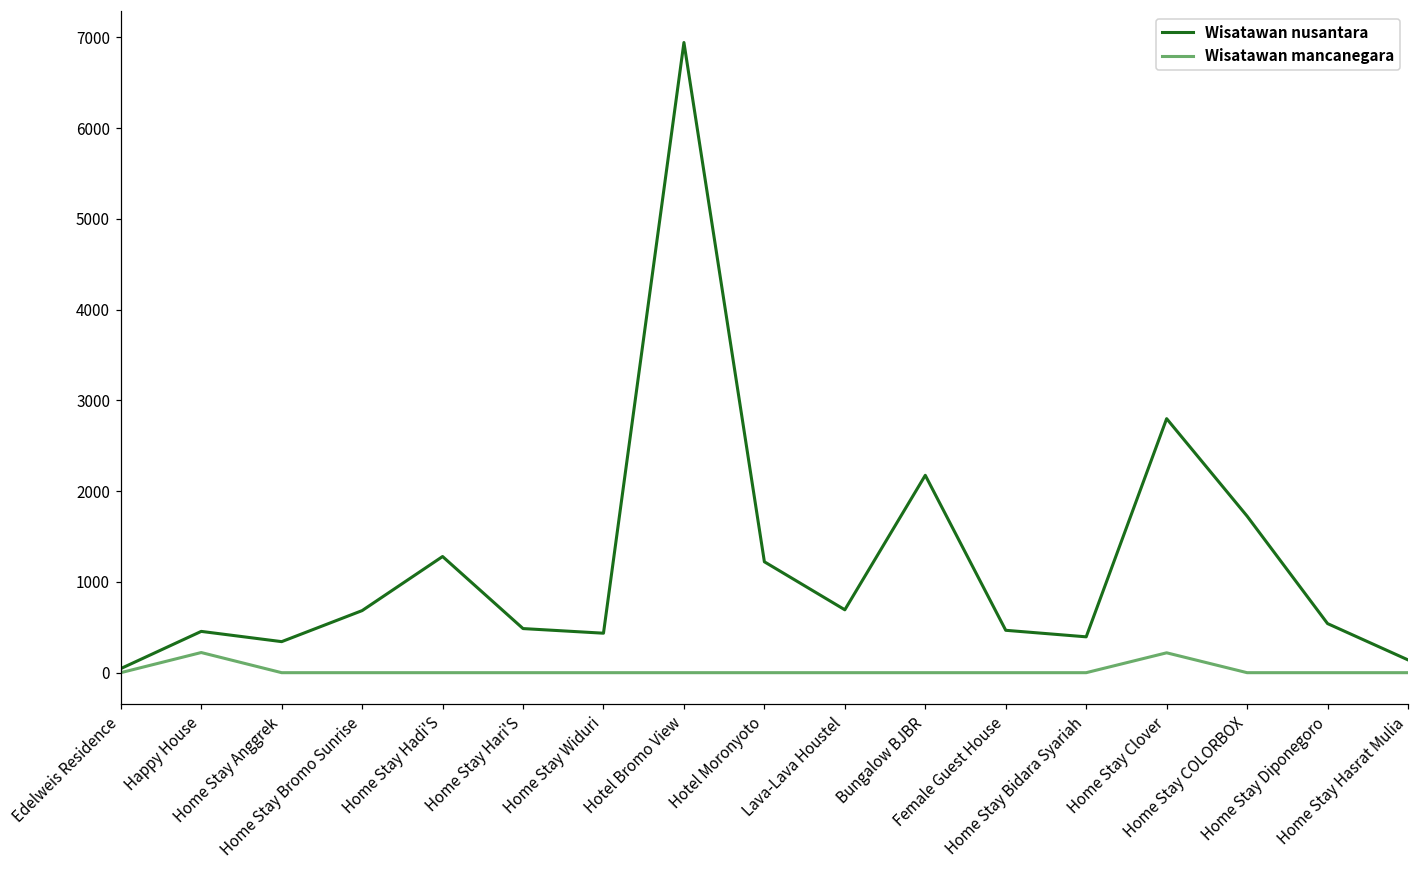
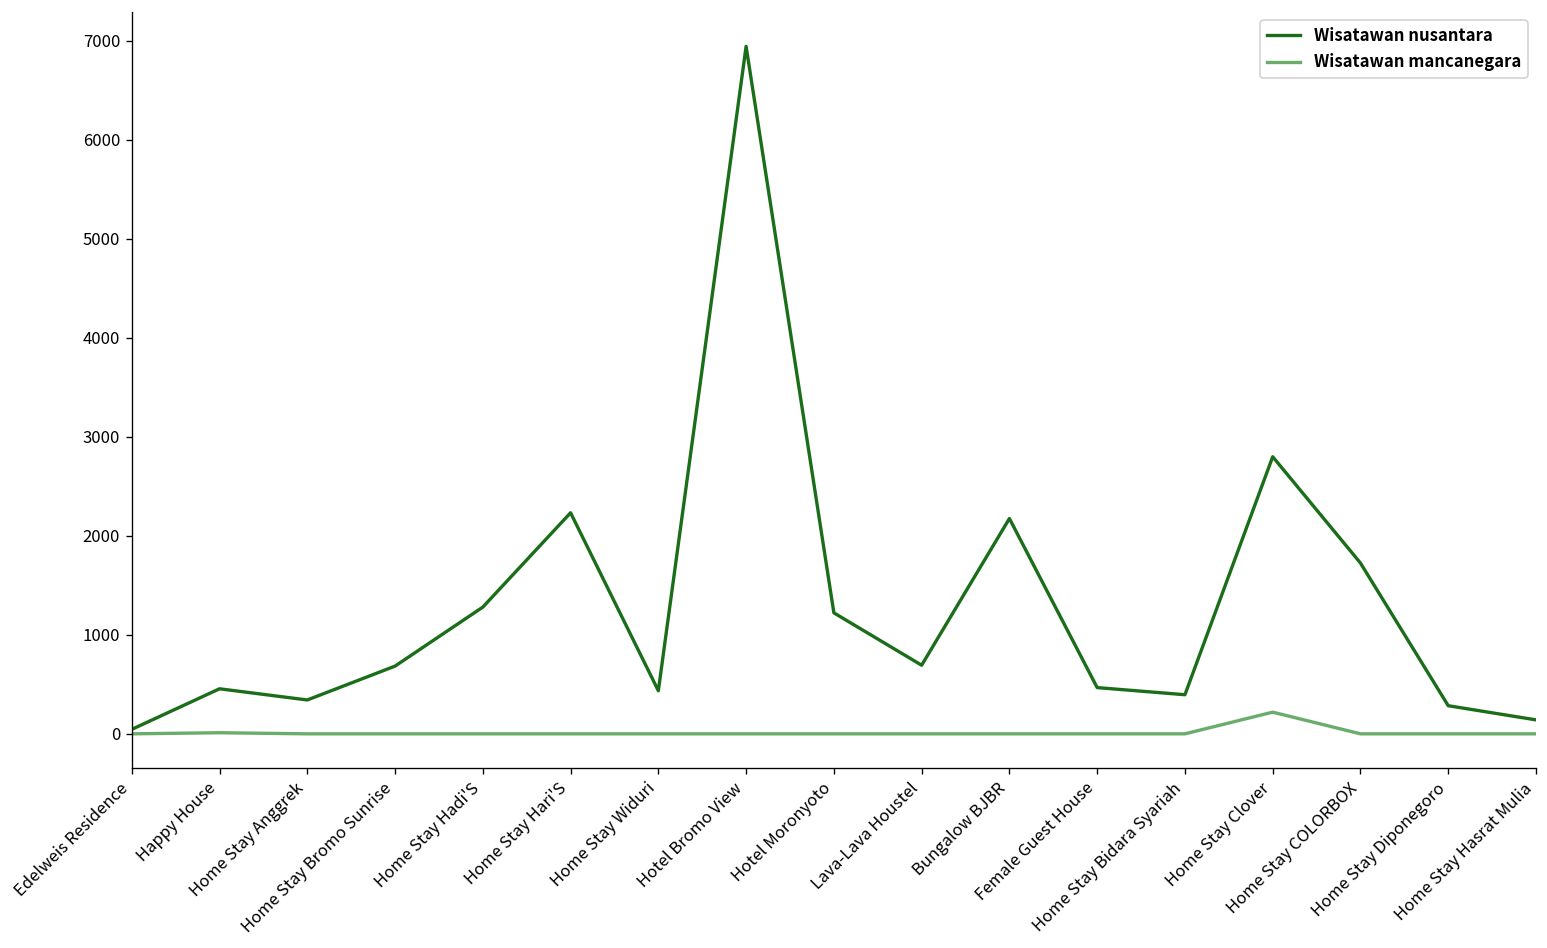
  {
    "Wisatawan nusantara": {
      "Edelweis Residence": 0,
      "Happy House": 500,
      "Home Stay Anggrek": 300,
      "Home Stay Bromo Sunrise": 700,
      "Home Stay Hadi'S": 1300,
-     "Home Stay Hari'S": 500,
+     "Home Stay Hari'S": 2200,
      "Home Stay Widuri": 400,
      "Hotel Bromo View": 6900,
      "Hotel Moronyoto": 1200,
      "Lava-Lava Houstel": 700,
      "Bungalow BJBR": 2200,
      "Female Guest House": 500,
      "Home Stay Bidara Syariah": 400,
      "Home Stay Clover": 2800,
      "Home Stay COLORBOX": 1700,
-     "Home Stay Diponegoro": 500,
+     "Home Stay Diponegoro": 300,
      "Home Stay Hasrat Mulia": 100
    },
    "Wisatawan mancanegara": {
      "Edelweis Residence": 0,
-     "Happy House": 200,
+     "Happy House": 0,
      "Home Stay Anggrek": 0,
      "Home Stay Bromo Sunrise": 0,
      "Home Stay Hadi'S": 0,
      "Home Stay Hari'S": 0,
      "Home Stay Widuri": 0,
      "Hotel Bromo View": 0,
      "Hotel Moronyoto": 0,
      "Lava-Lava Houstel": 0,
      "Bungalow BJBR": 0,
      "Female Guest House": 0,
      "Home Stay Bidara Syariah": 0,
      "Home Stay Clover": 200,
      "Home Stay COLORBOX": 0,
      "Home Stay Diponegoro": 0,
      "Home Stay Hasrat Mulia": 0
    }
  }
